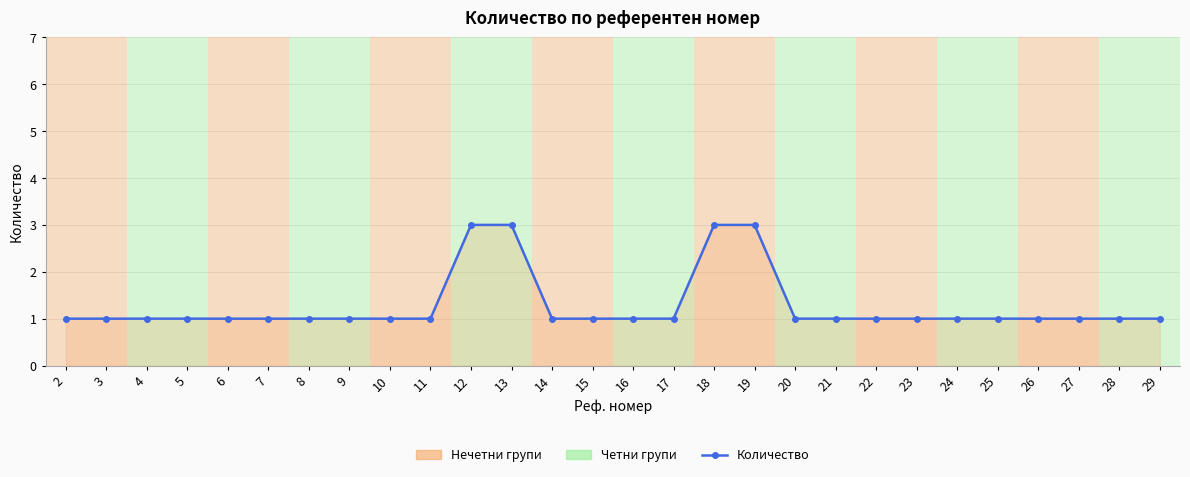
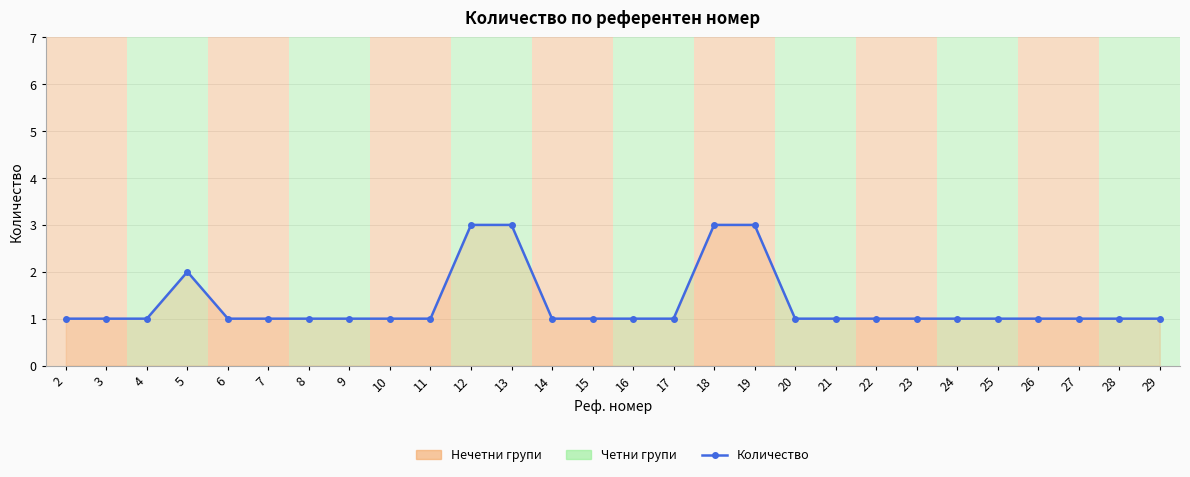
  {
    "2": 1,
    "3": 1,
    "4": 1,
-   "5": 1,
+   "5": 2,
    "6": 1,
    "7": 1,
    "8": 1,
    "9": 1,
    "10": 1,
    "11": 1,
    "12": 3,
    "13": 3,
    "14": 1,
    "15": 1,
    "16": 1,
    "17": 1,
    "18": 3,
    "19": 3,
    "20": 1,
    "21": 1,
    "22": 1,
    "23": 1,
    "24": 1,
    "25": 1,
    "26": 1,
    "27": 1,
    "28": 1,
    "29": 1
  }
